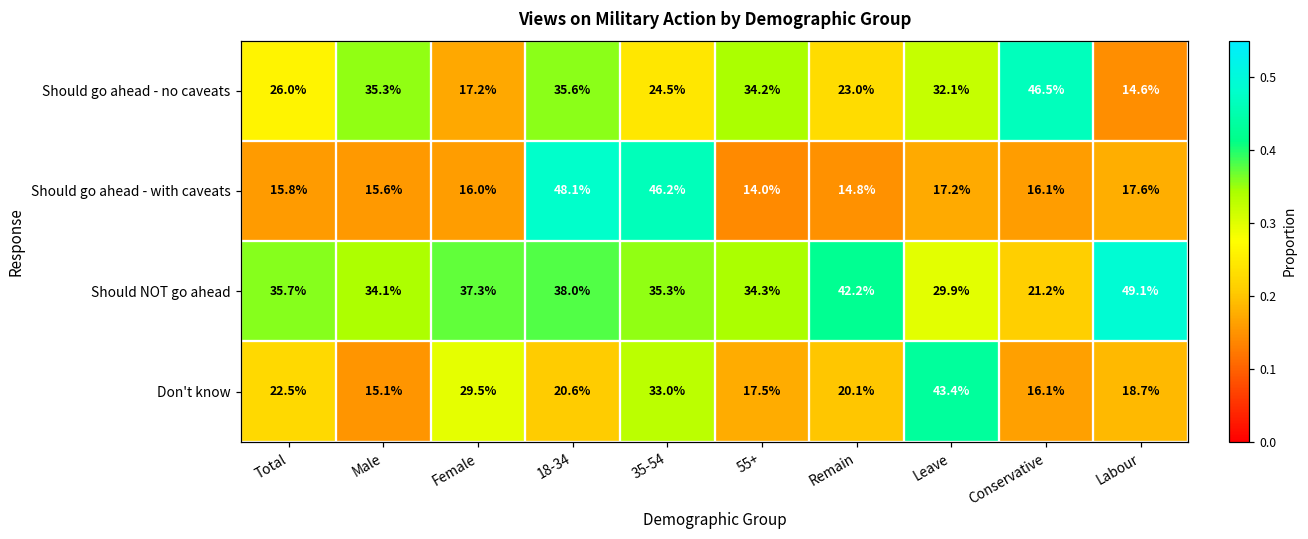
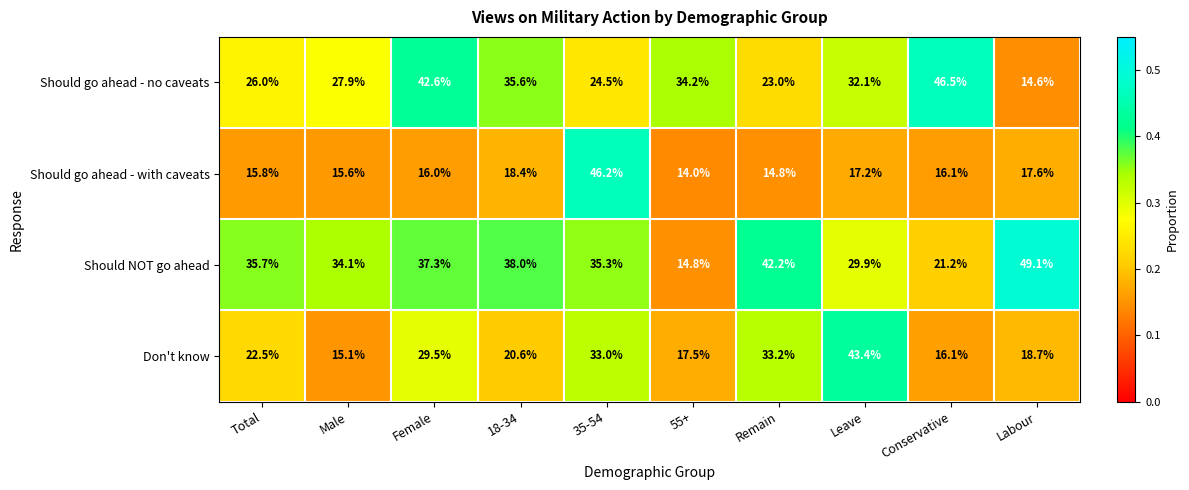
  {
    "Should go ahead - no caveats": {
      "Total": "26.0%",
-     "Male": "35.3%",
-     "Female": "17.2%",
+     "Male": "27.9%",
+     "Female": "42.6%",
      "18-34": "35.6%",
      "35-54": "24.5%",
      "55+": "34.2%",
      "Remain": "23.0%",
      "Leave": "32.1%",
      "Conservative": "46.5%",
      "Labour": "14.6%"
    },
    "Should go ahead - with caveats": {
      "Total": "15.8%",
      "Male": "15.6%",
      "Female": "16.0%",
-     "18-34": "48.1%",
+     "18-34": "18.4%",
      "35-54": "46.2%",
      "55+": "14.0%",
      "Remain": "14.8%",
      "Leave": "17.2%",
      "Conservative": "16.1%",
      "Labour": "17.6%"
    },
    "Should NOT go ahead": {
      "Total": "35.7%",
      "Male": "34.1%",
      "Female": "37.3%",
      "18-34": "38.0%",
      "35-54": "35.3%",
-     "55+": "34.3%",
+     "55+": "14.8%",
      "Remain": "42.2%",
      "Leave": "29.9%",
      "Conservative": "21.2%",
      "Labour": "49.1%"
    },
    "Don't know": {
      "Total": "22.5%",
      "Male": "15.1%",
      "Female": "29.5%",
      "18-34": "20.6%",
      "35-54": "33.0%",
      "55+": "17.5%",
-     "Remain": "20.1%",
+     "Remain": "33.2%",
      "Leave": "43.4%",
      "Conservative": "16.1%",
      "Labour": "18.7%"
    }
  }
